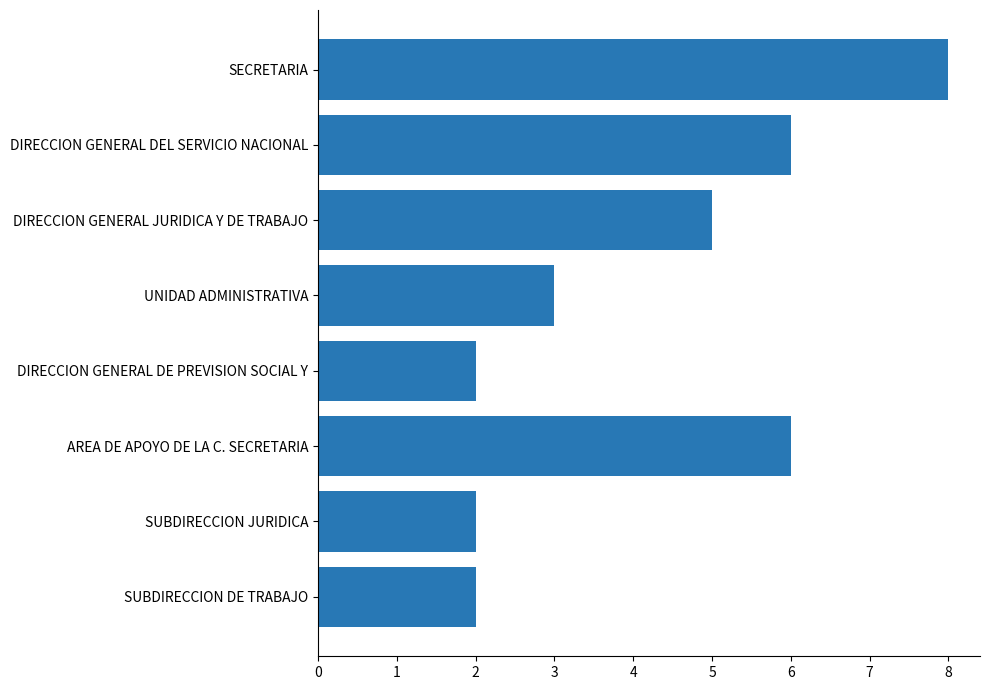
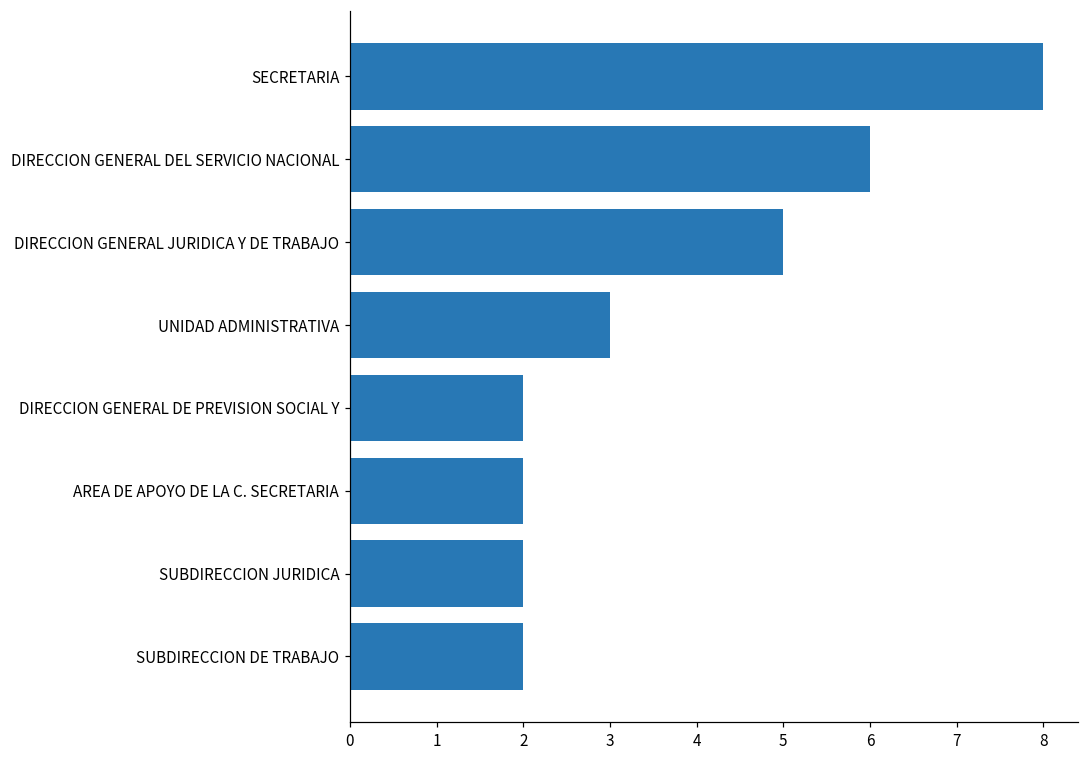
  {
    "SECRETARIA": 8,
    "DIRECCION GENERAL DEL SERVICIO NACIONAL": 6,
    "DIRECCION GENERAL JURIDICA Y DE TRABAJO": 5,
    "UNIDAD ADMINISTRATIVA": 3,
    "DIRECCION GENERAL DE PREVISION SOCIAL Y": 2,
-   "AREA DE APOYO DE LA C. SECRETARIA": 6,
+   "AREA DE APOYO DE LA C. SECRETARIA": 2,
    "SUBDIRECCION JURIDICA": 2,
    "SUBDIRECCION DE TRABAJO": 2
  }
